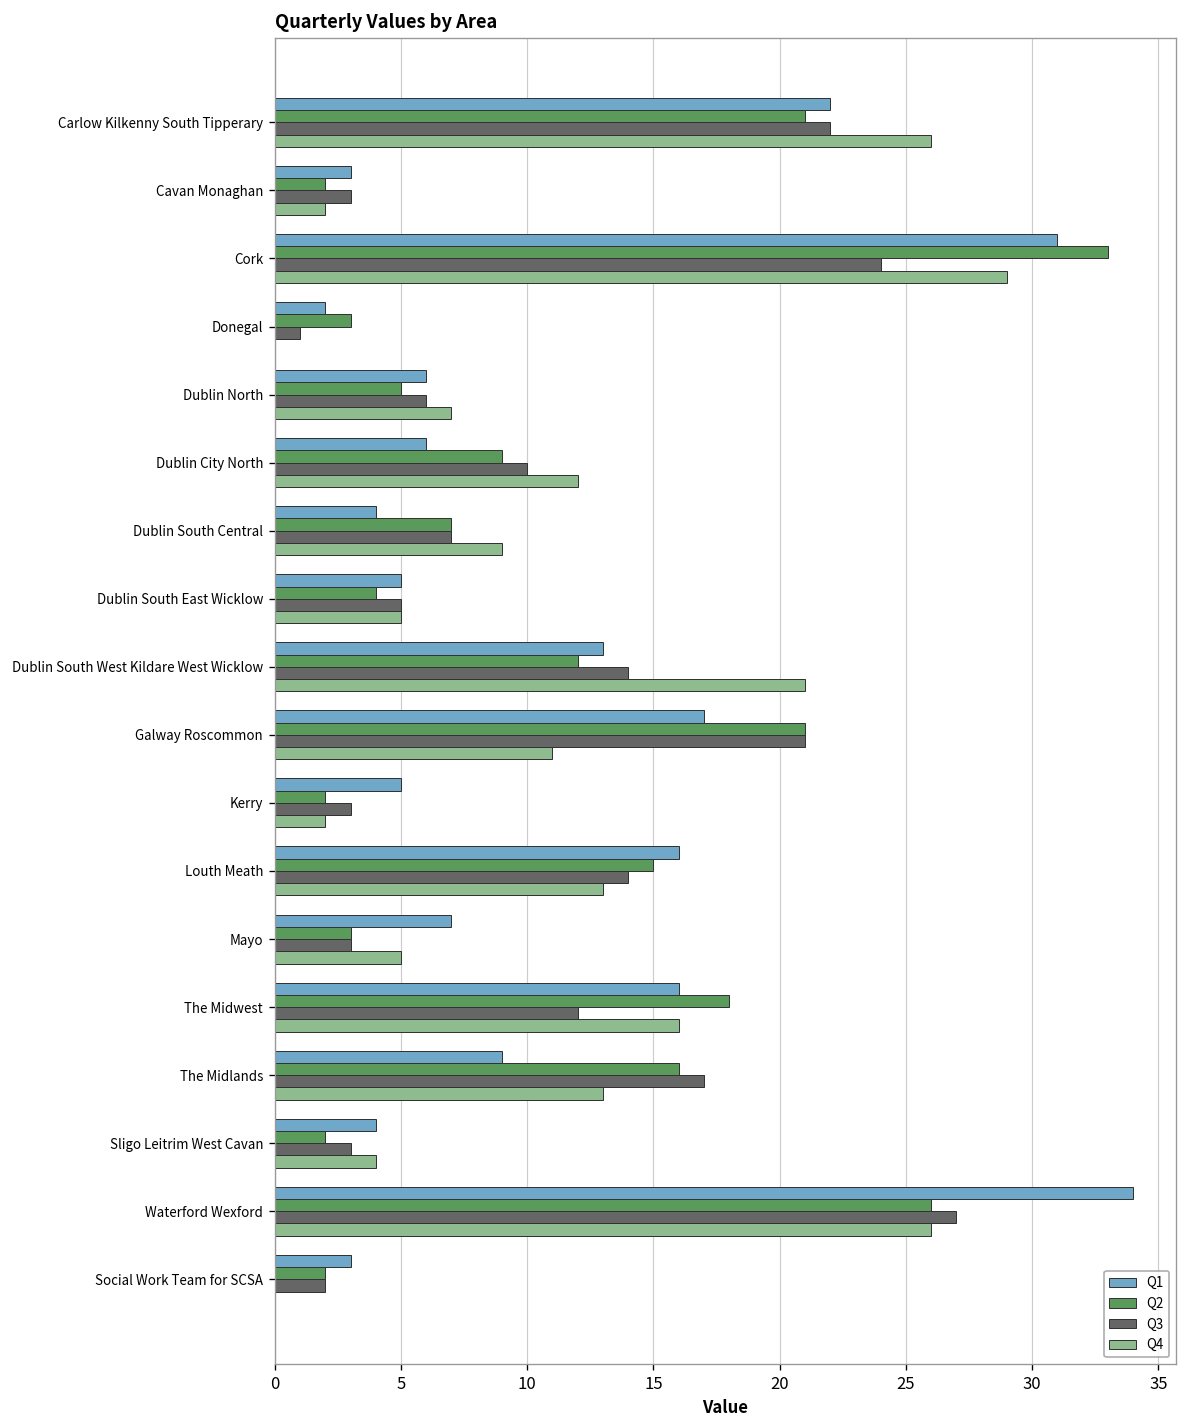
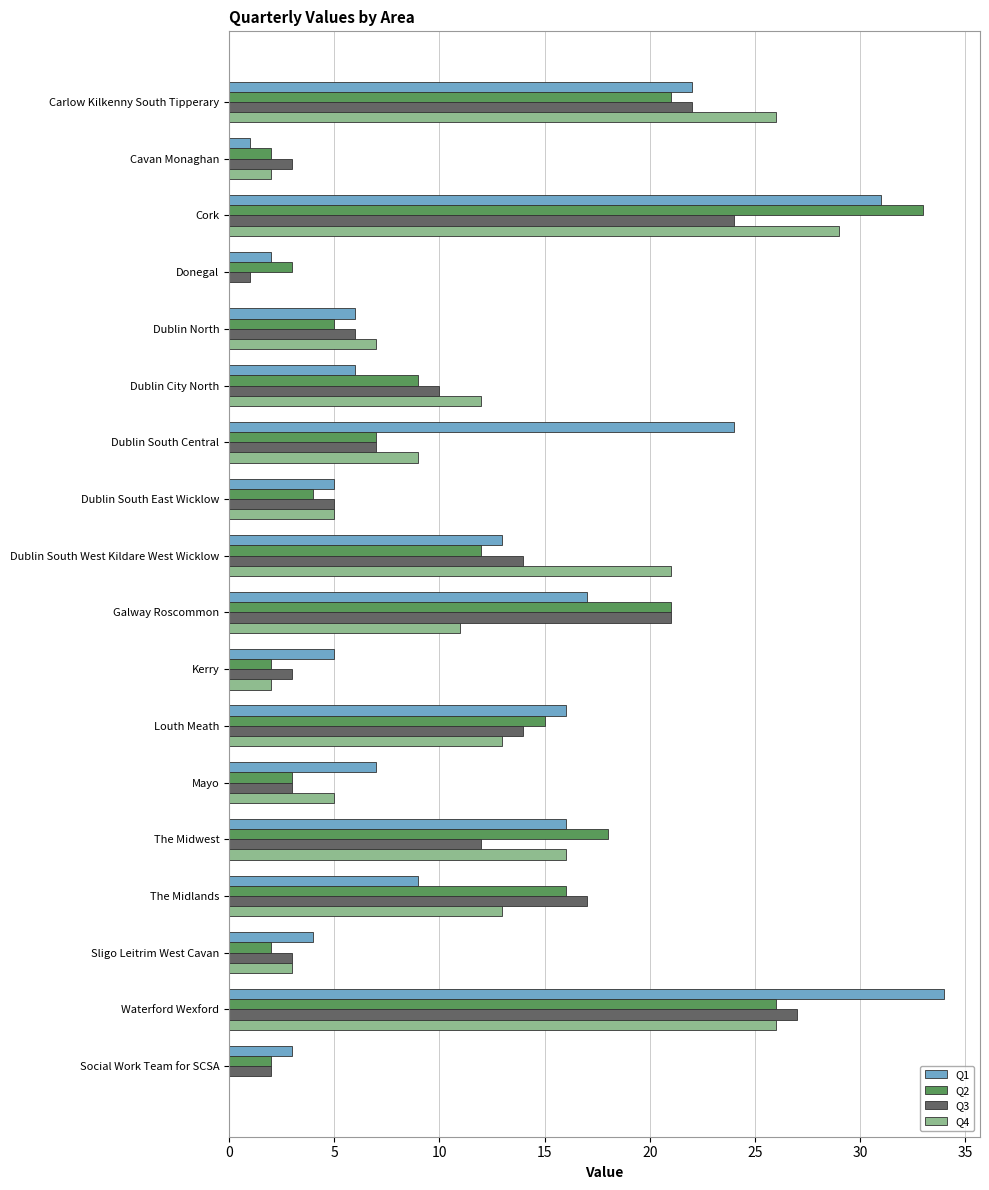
  {
    "Q1": {
      "Carlow Kilkenny South Tipperary": 22,
-     "Cavan Monaghan": 3,
+     "Cavan Monaghan": 1,
      "Cork": 31,
      "Donegal": 2,
      "Dublin North": 6,
      "Dublin City North": 6,
-     "Dublin South Central": 4,
+     "Dublin South Central": 24,
      "Dublin South East Wicklow": 5,
      "Dublin South West Kildare West Wicklow": 13,
      "Galway Roscommon": 17,
      "Kerry": 5,
      "Louth Meath": 16,
      "Mayo": 7,
      "The Midwest": 16,
      "The Midlands": 9,
      "Sligo Leitrim West Cavan": 4,
      "Waterford Wexford": 34,
      "Social Work Team for SCSA": 3
    },
    "Q4": {
      "Carlow Kilkenny South Tipperary": 26,
      "Cavan Monaghan": 2,
      "Cork": 29,
      "Donegal": 0,
      "Dublin North": 7,
      "Dublin City North": 12,
      "Dublin South Central": 9,
      "Dublin South East Wicklow": 5,
      "Dublin South West Kildare West Wicklow": 21,
      "Galway Roscommon": 11,
      "Kerry": 2,
      "Louth Meath": 13,
      "Mayo": 5,
      "The Midwest": 16,
      "The Midlands": 13,
-     "Sligo Leitrim West Cavan": 4,
+     "Sligo Leitrim West Cavan": 3,
      "Waterford Wexford": 26,
      "Social Work Team for SCSA": 0
    }
  }
